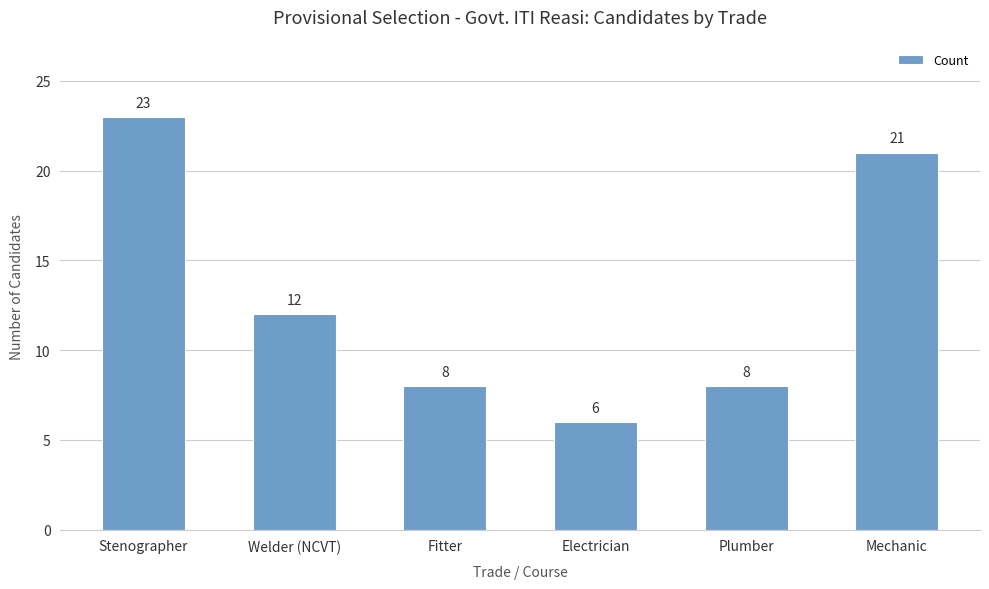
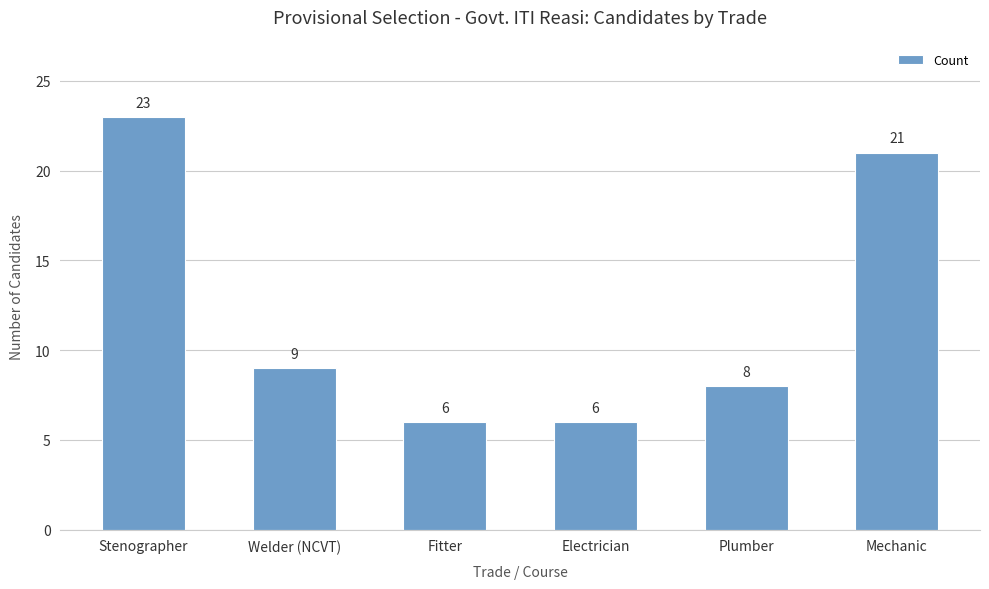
  {
    "Stenographer": 23,
-   "Welder (NCVT)": 12,
-   "Fitter": 8,
+   "Welder (NCVT)": 9,
+   "Fitter": 6,
    "Electrician": 6,
    "Plumber": 8,
    "Mechanic": 21
  }
